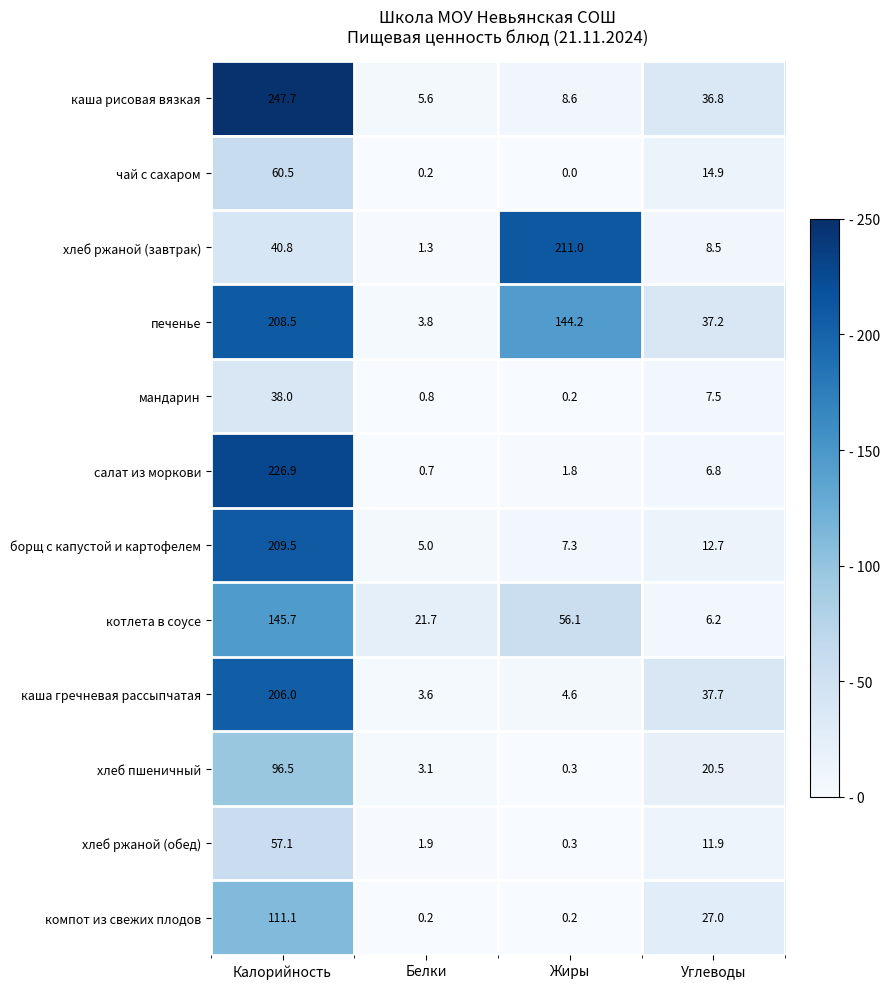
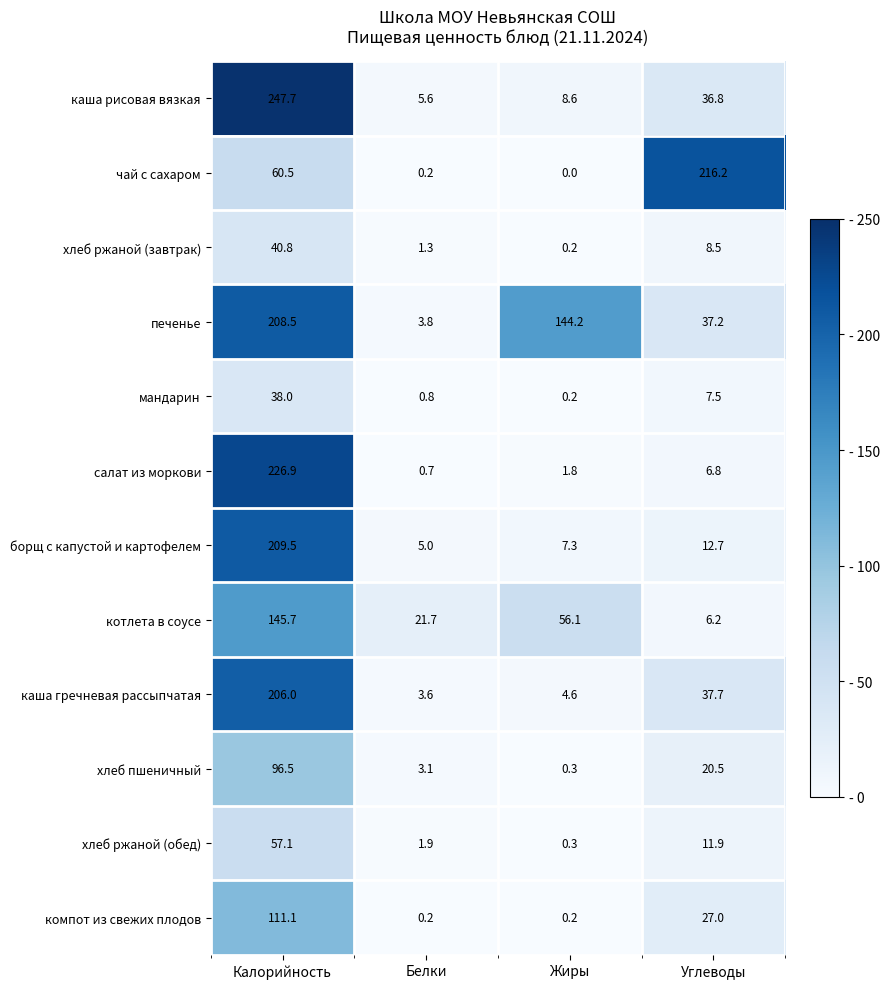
  {
    "каша рисовая вязкая": {
      "Калорийность": 247.7,
      "Белки": 5.6,
      "Жиры": 8.6,
      "Углеводы": 36.8
    },
    "чай с сахаром": {
      "Калорийность": 60.5,
      "Белки": 0.2,
      "Жиры": 0.0,
-     "Углеводы": 14.9
+     "Углеводы": 216.2
    },
    "хлеб ржаной (завтрак)": {
      "Калорийность": 40.8,
      "Белки": 1.3,
-     "Жиры": 211.0,
+     "Жиры": 0.2,
      "Углеводы": 8.5
    },
    "печенье": {
      "Калорийность": 208.5,
      "Белки": 3.8,
      "Жиры": 144.2,
      "Углеводы": 37.2
    },
    "мандарин": {
      "Калорийность": 38.0,
      "Белки": 0.8,
      "Жиры": 0.2,
      "Углеводы": 7.5
    },
    "салат из моркови": {
      "Калорийность": 226.9,
      "Белки": 0.7,
      "Жиры": 1.8,
      "Углеводы": 6.8
    },
    "борщ с капустой и картофелем": {
      "Калорийность": 209.5,
      "Белки": 5.0,
      "Жиры": 7.3,
      "Углеводы": 12.7
    },
    "котлета в соусе": {
      "Калорийность": 145.7,
      "Белки": 21.7,
      "Жиры": 56.1,
      "Углеводы": 6.2
    },
    "каша гречневая рассыпчатая": {
      "Калорийность": 206.0,
      "Белки": 3.6,
      "Жиры": 4.6,
      "Углеводы": 37.7
    },
    "хлеб пшеничный": {
      "Калорийность": 96.5,
      "Белки": 3.1,
      "Жиры": 0.3,
      "Углеводы": 20.5
    },
    "хлеб ржаной (обед)": {
      "Калорийность": 57.1,
      "Белки": 1.9,
      "Жиры": 0.3,
      "Углеводы": 11.9
    },
    "компот из свежих плодов": {
      "Калорийность": 111.1,
      "Белки": 0.2,
      "Жиры": 0.2,
      "Углеводы": 27.0
    }
  }
